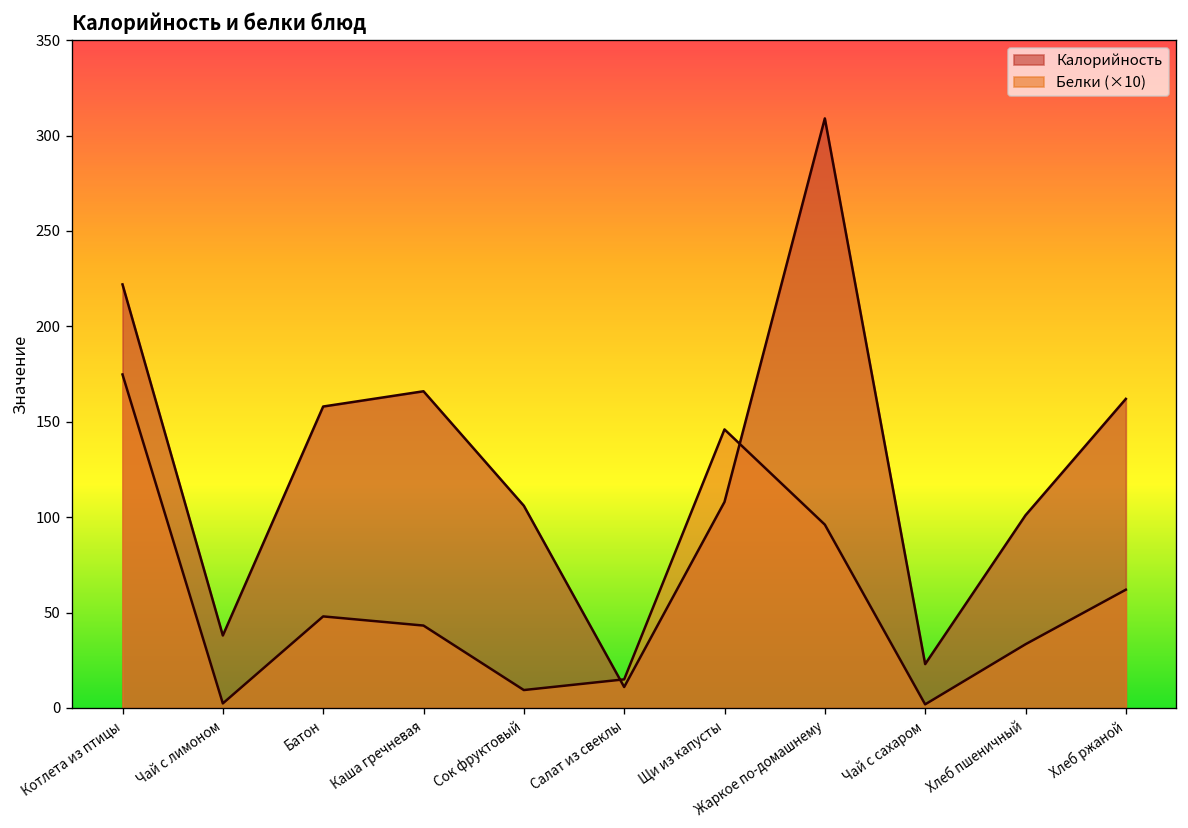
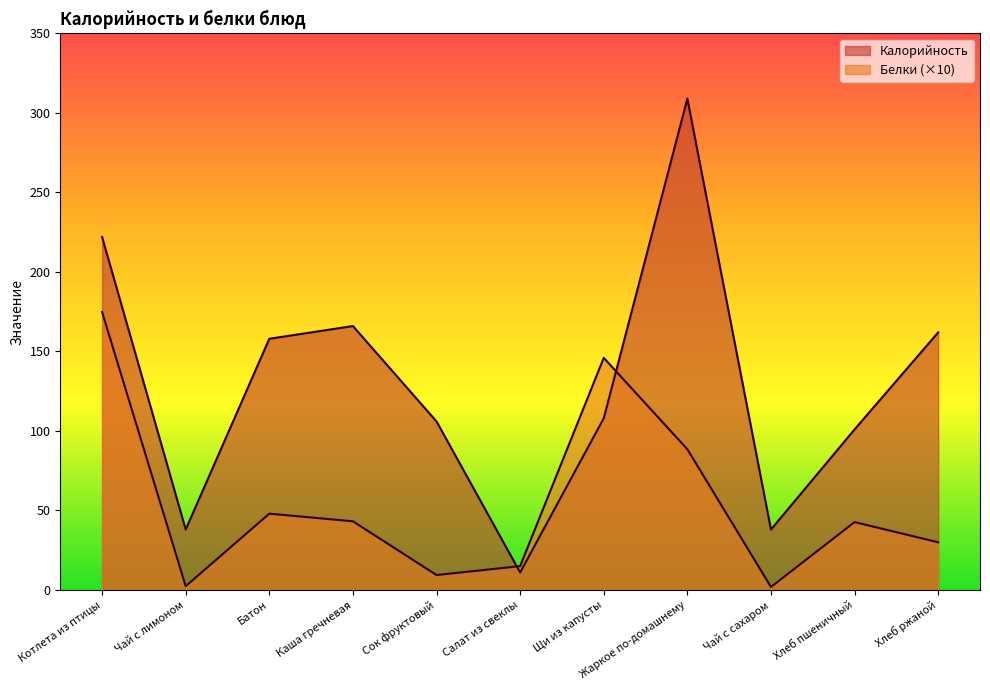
  {
    "Калорийность": {
      "Котлета из птицы": 222,
      "Чай с лимоном": 38,
      "Батон": 158,
      "Каша гречневая": 166,
      "Сок фруктовый": 106,
      "Салат из свеклы": 11,
      "Щи из капусты": 108,
      "Жаркое по-домашнему": 309,
-     "Чай с сахаром": 23,
+     "Чай с сахаром": 38,
      "Хлеб пшеничный": 101,
      "Хлеб ржаной": 162
    },
    "Белки (×10)": {
      "Котлета из птицы": 175,
      "Чай с лимоном": 2,
      "Батон": 48,
      "Каша гречневая": 43,
      "Сок фруктовый": 9,
      "Салат из свеклы": 15,
      "Щи из капусты": 146,
-     "Жаркое по-домашнему": 96,
+     "Жаркое по-домашнему": 89,
      "Чай с сахаром": 2,
-     "Хлеб пшеничный": 33,
-     "Хлеб ржаной": 62
+     "Хлеб пшеничный": 43,
+     "Хлеб ржаной": 30
    }
  }
